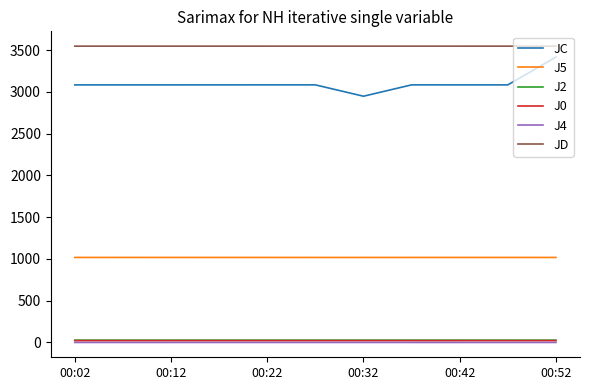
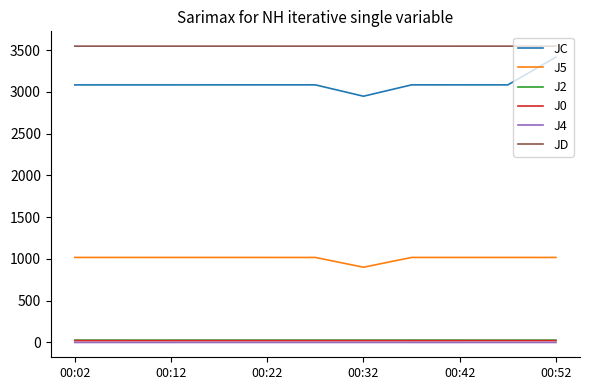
  {
    "JC": {
      "00:02": 3100,
      "00:12": 3100,
      "00:22": 3100,
      "00:32": 2900,
      "00:42": 3100
    },
    "J5": {
      "00:02": 1000,
      "00:12": 1000,
      "00:22": 1000,
-     "00:32": 1000,
+     "00:32": 900,
      "00:42": 1000,
      "00:52": 1000
    },
    "JD": {
      "00:02": 3500,
      "00:12": 3500,
      "00:22": 3500,
      "00:32": 3500,
      "00:42": 3500
    }
  }
